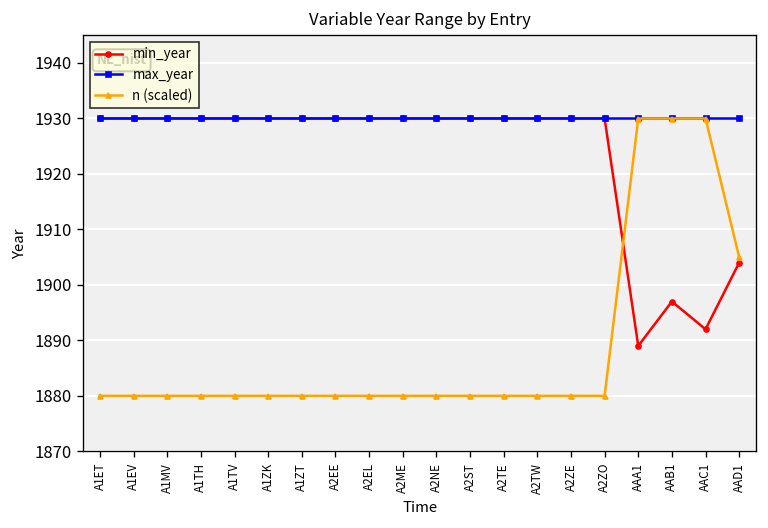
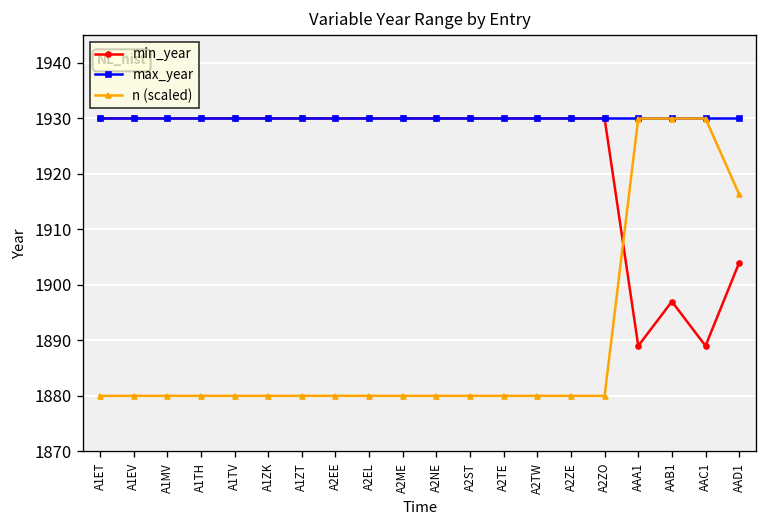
  {
    "min_year": {
      "AAA1": 1889,
      "AAB1": 1897,
-     "AAC1": 1892,
+     "AAC1": 1889,
      "AAD1": 1904
    },
    "max_year": {
      "AAD1": 1930
    },
    "n (scaled)": {
      "A1ET": 1880,
      "A1EV": 1880,
      "A1MV": 1880,
      "A1TH": 1880,
      "A1TV": 1880,
      "A1ZK": 1880,
      "A1ZT": 1880,
      "A2EE": 1880,
      "A2EL": 1880,
      "A2ME": 1880,
      "A2NE": 1880,
      "A2ST": 1880,
      "A2TE": 1880,
      "A2TW": 1880,
      "A2ZE": 1880,
      "A2ZO": 1880,
-     "AAD1": 1905
+     "AAD1": 1916
    }
  }
